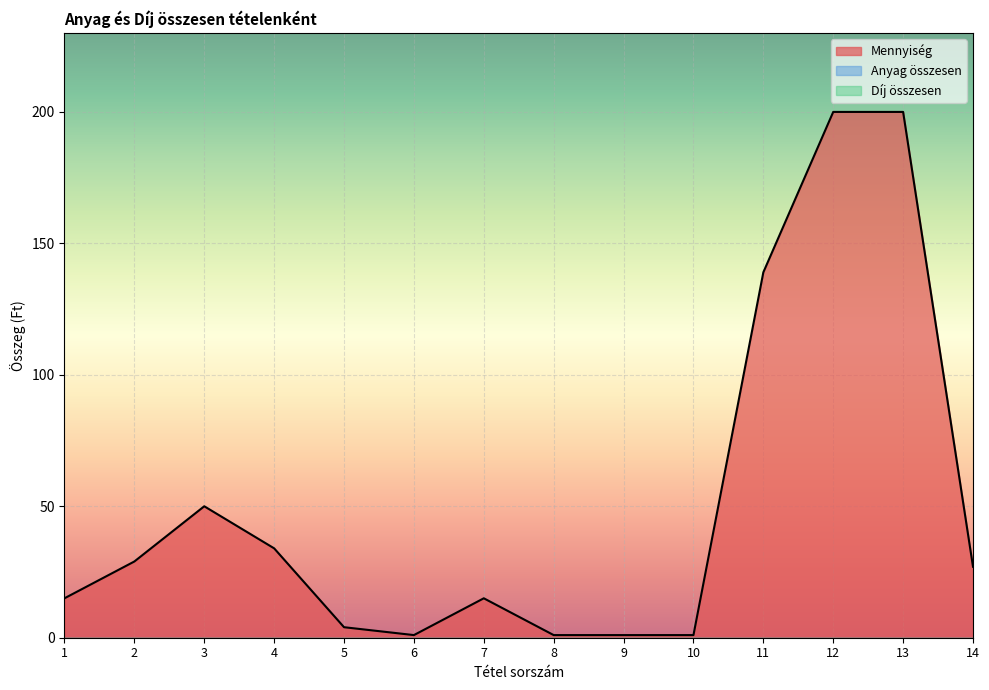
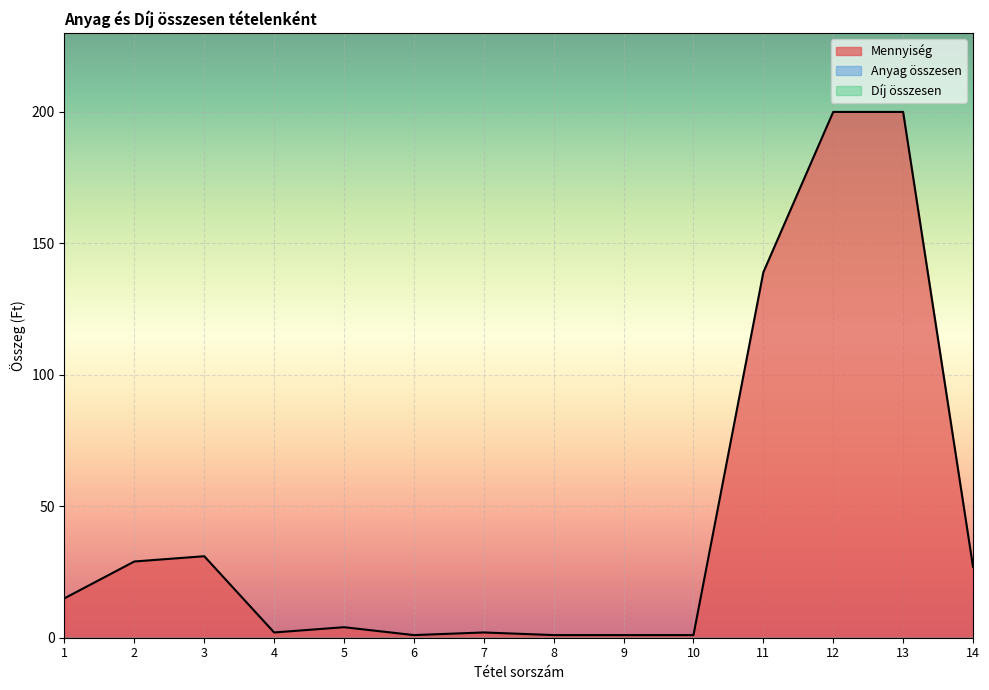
  {
    "Mennyiség": {
      "1": 15,
      "2": 29,
-     "3": 50,
-     "4": 34,
+     "3": 31,
+     "4": 2,
      "5": 4,
      "6": 1,
-     "7": 15,
+     "7": 2,
      "8": 1,
      "9": 1,
      "10": 1,
      "11": 139,
      "12": 200,
      "13": 200,
      "14": 27
    },
    "Díj összesen": {
      "1": 0,
      "2": 0,
      "3": 0,
      "4": 0,
      "5": 0,
      "6": 0,
      "7": 0,
      "8": 0,
      "9": 0,
      "10": 0,
      "11": 0,
      "12": 0,
      "13": 0,
      "14": 0
    }
  }
